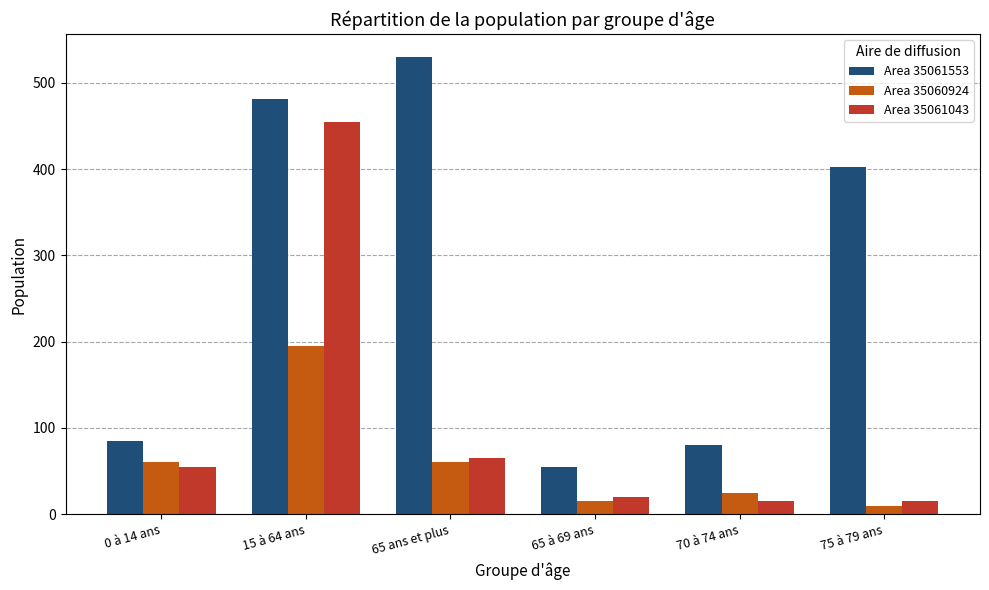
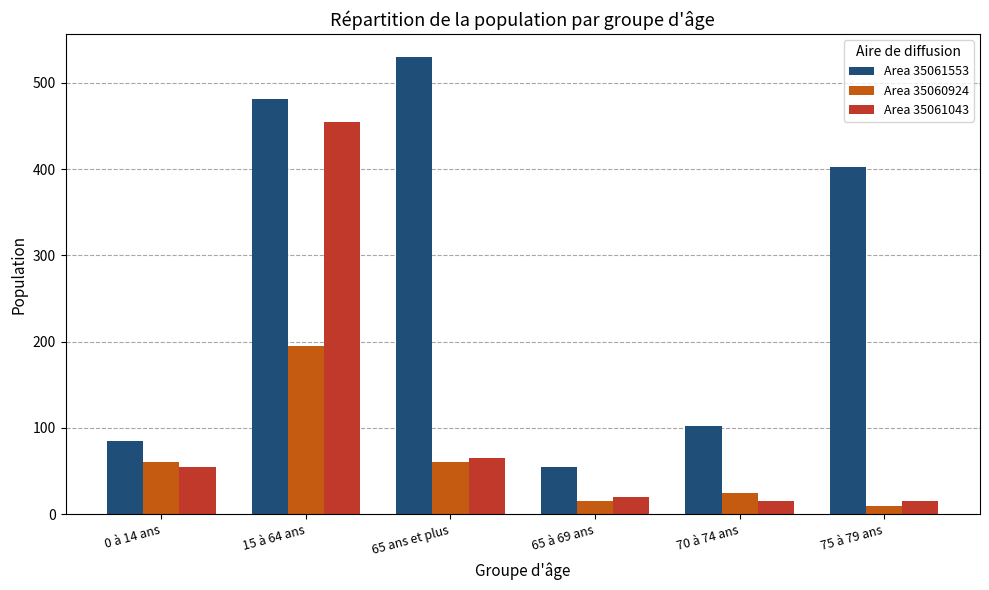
  {
    "Area 35061553": {
      "0 à 14 ans": 90,
      "15 à 64 ans": 480,
      "65 ans et plus": 530,
      "65 à 69 ans": 60,
-     "70 à 74 ans": 80,
+     "70 à 74 ans": 100,
      "75 à 79 ans": 400
    }
  }
